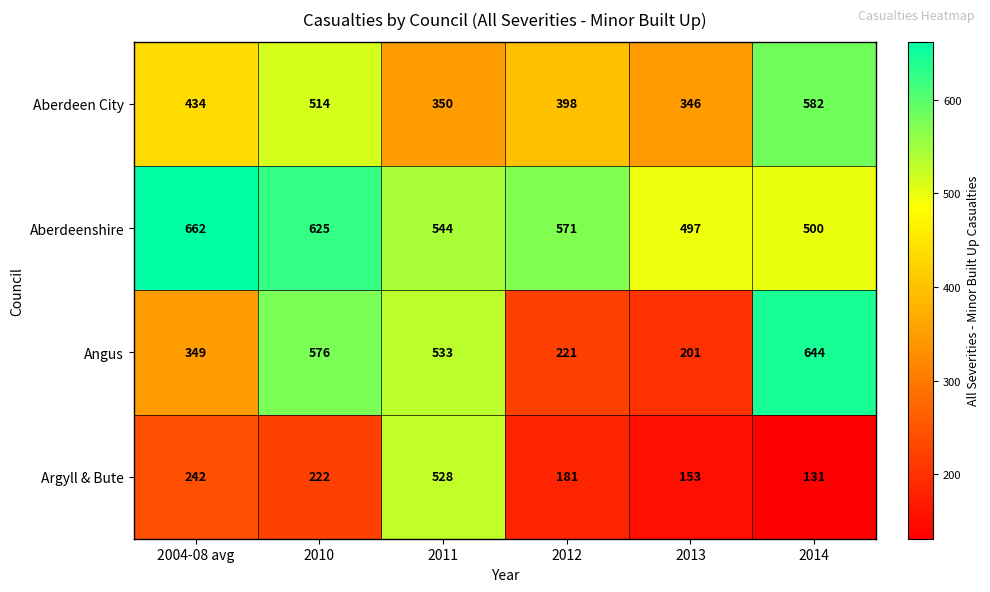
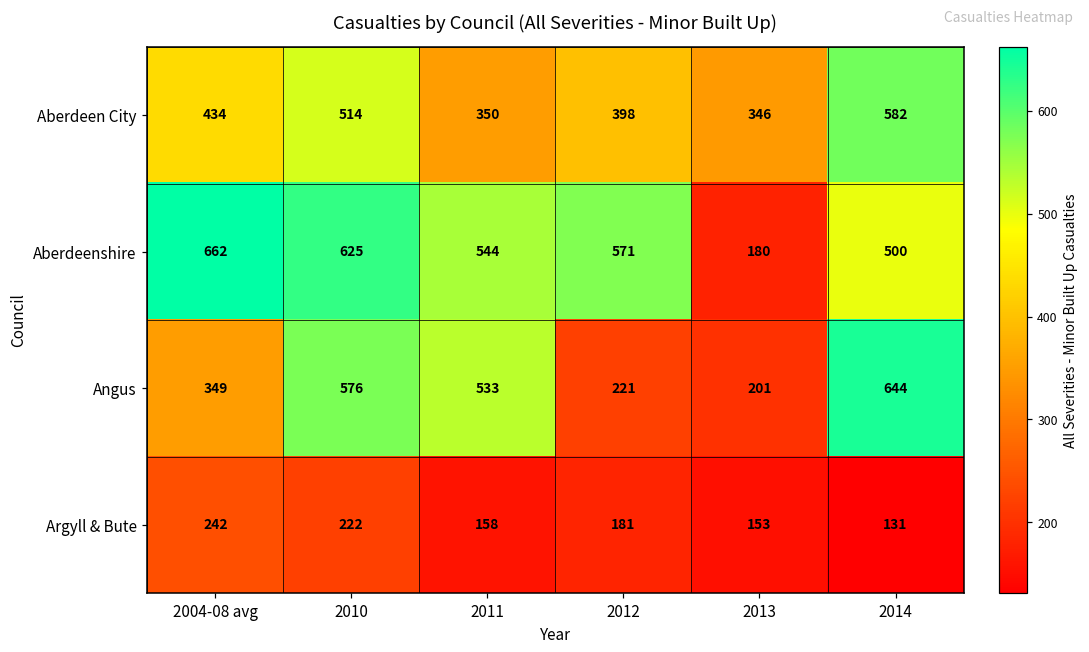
  {
    "Aberdeen City": {
      "2004-08 avg": 434,
      "2010": 514,
      "2011": 350,
      "2012": 398,
      "2013": 346,
      "2014": 582
    },
    "Aberdeenshire": {
      "2004-08 avg": 662,
      "2010": 625,
      "2011": 544,
      "2012": 571,
-     "2013": 497,
+     "2013": 180,
      "2014": 500
    },
    "Angus": {
      "2004-08 avg": 349,
      "2010": 576,
      "2011": 533,
      "2012": 221,
      "2013": 201,
      "2014": 644
    },
    "Argyll & Bute": {
      "2004-08 avg": 242,
      "2010": 222,
-     "2011": 528,
+     "2011": 158,
      "2012": 181,
      "2013": 153,
      "2014": 131
    }
  }
